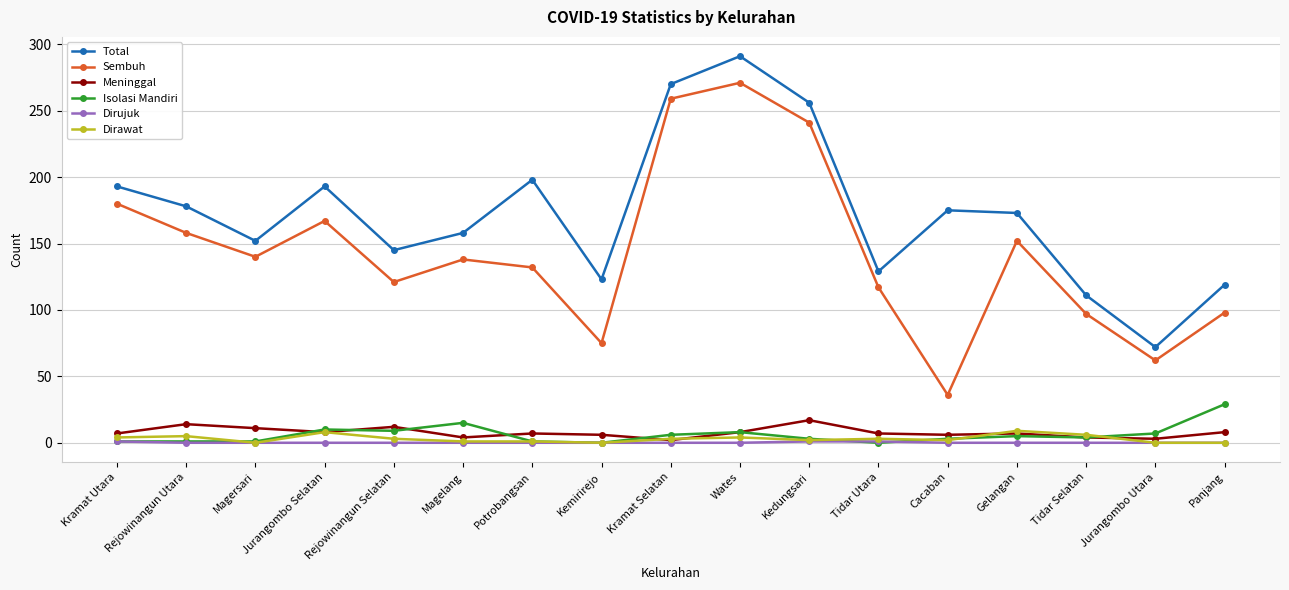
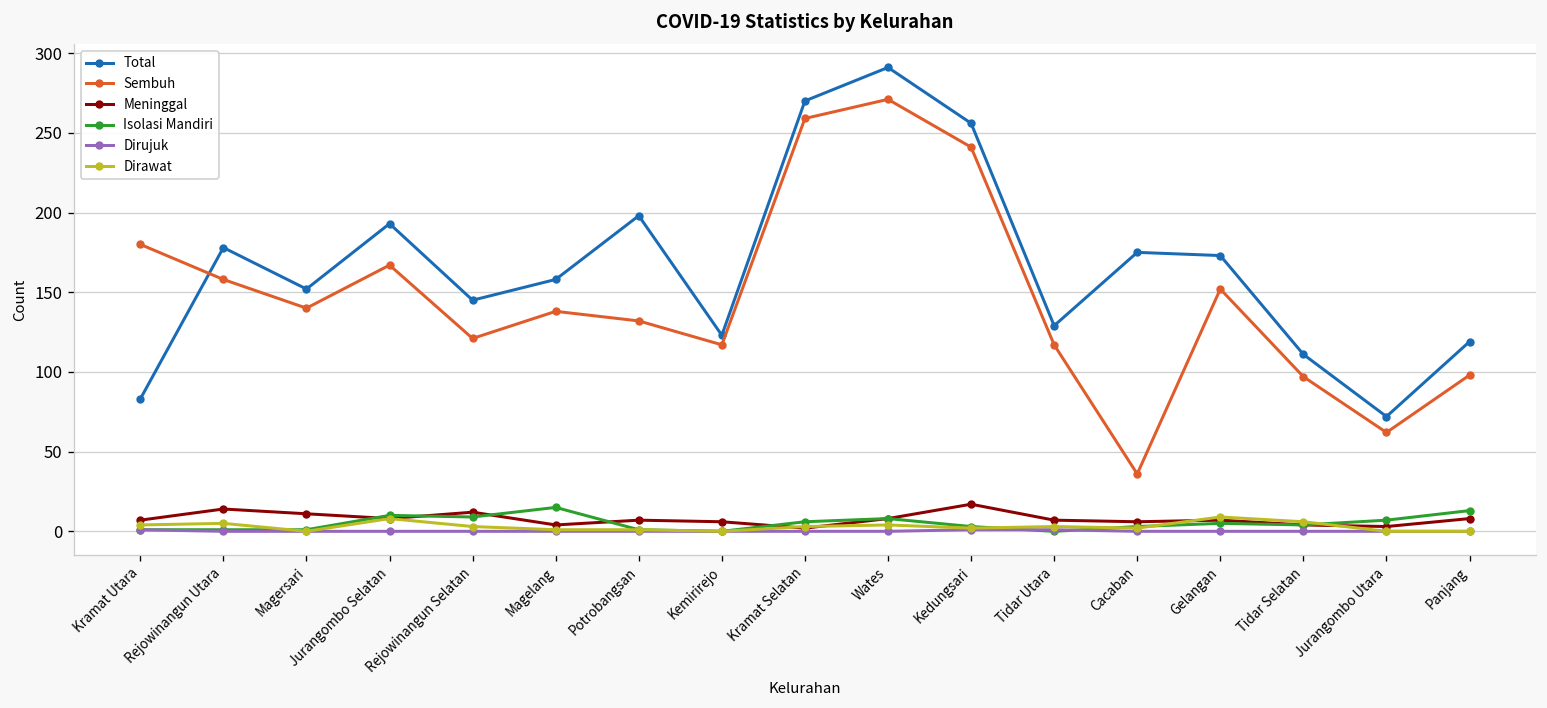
  {
    "Total": {
-     "Kramat Utara": 193,
+     "Kramat Utara": 83,
      "Rejowinangun Utara": 178,
      "Magersari": 152,
      "Jurangombo Selatan": 193,
      "Rejowinangun Selatan": 145,
      "Magelang": 158,
      "Potrobangsan": 198,
      "Kemirirejo": 123,
      "Kramat Selatan": 270,
      "Wates": 291,
      "Kedungsari": 256,
      "Tidar Utara": 129,
      "Cacaban": 175,
      "Gelangan": 173,
      "Tidar Selatan": 111,
      "Jurangombo Utara": 72,
      "Panjang": 119
    },
    "Sembuh": {
      "Kramat Utara": 180,
      "Rejowinangun Utara": 158,
      "Magersari": 140,
      "Jurangombo Selatan": 167,
      "Rejowinangun Selatan": 121,
      "Magelang": 138,
      "Potrobangsan": 132,
-     "Kemirirejo": 75,
+     "Kemirirejo": 117,
      "Kramat Selatan": 259,
      "Wates": 271,
      "Kedungsari": 241,
      "Tidar Utara": 117,
      "Cacaban": 36,
      "Gelangan": 152,
      "Tidar Selatan": 97,
      "Jurangombo Utara": 62,
      "Panjang": 98
    },
    "Meninggal": {
      "Kramat Utara": 7,
      "Rejowinangun Utara": 14,
      "Magersari": 11,
      "Rejowinangun Selatan": 12,
      "Magelang": 4,
      "Potrobangsan": 7,
      "Kemirirejo": 6,
      "Kedungsari": 17,
      "Tidar Utara": 7,
      "Cacaban": 6,
      "Gelangan": 7,
      "Jurangombo Utara": 3,
      "Panjang": 8
    },
    "Isolasi Mandiri": {
      "Jurangombo Selatan": 10,
      "Rejowinangun Selatan": 9,
      "Magelang": 15,
      "Kramat Selatan": 6,
      "Gelangan": 5,
      "Jurangombo Utara": 7,
-     "Panjang": 29
+     "Panjang": 13
    },
    "Dirujuk": {
      "Jurangombo Selatan": 0,
      "Rejowinangun Selatan": 0,
      "Kramat Selatan": 0,
      "Wates": 0,
      "Cacaban": 0,
      "Gelangan": 0,
      "Tidar Selatan": 0
    },
    "Dirawat": {
      "Kramat Utara": 4,
      "Rejowinangun Utara": 5,
      "Rejowinangun Selatan": 3,
      "Wates": 4,
      "Tidar Utara": 3,
      "Gelangan": 9,
      "Tidar Selatan": 6
    }
  }
